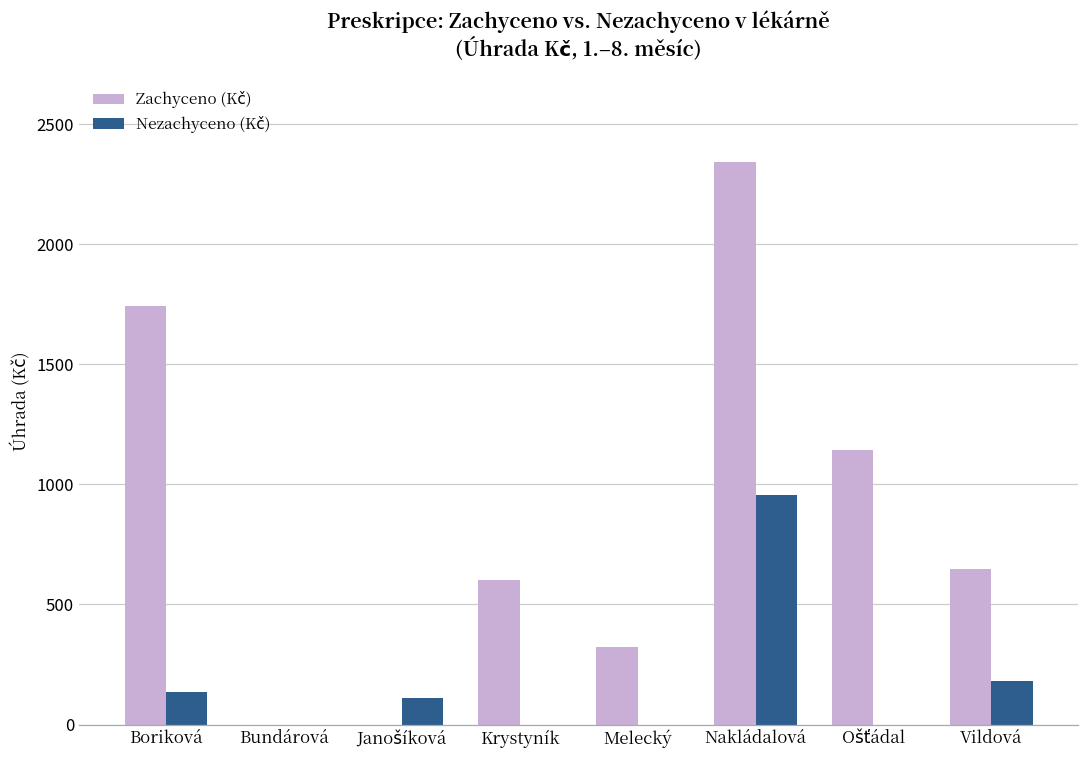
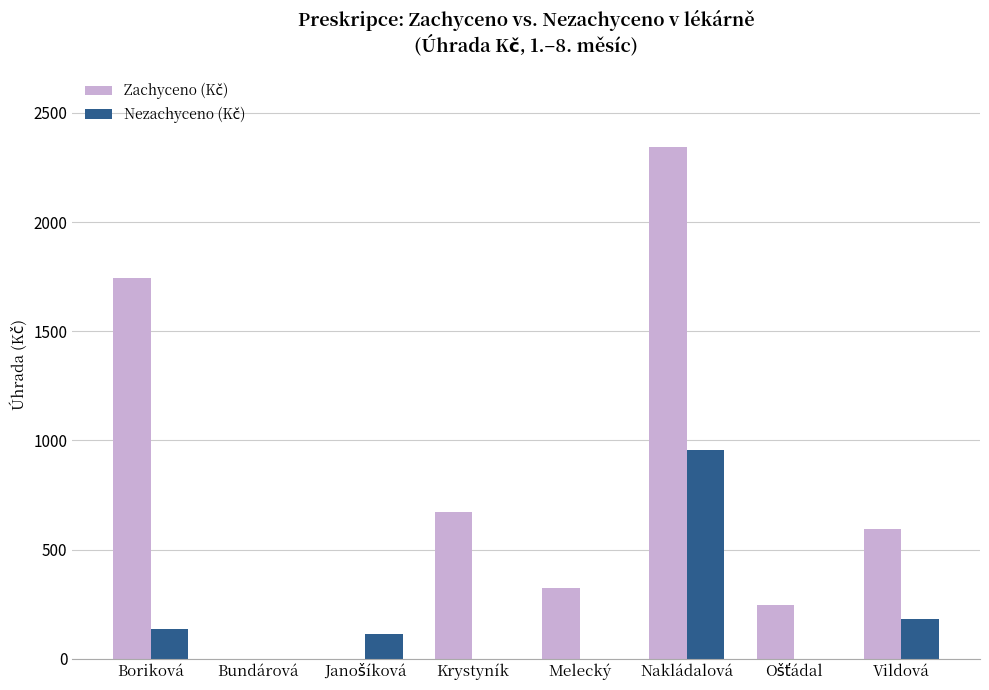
  {
    "Zachyceno (Kč)": {
      "Boriková": 1740,
      "Bundárová": 0,
      "Janošíková": 0,
-     "Krystyník": 600,
+     "Krystyník": 670,
      "Melecký": 320,
      "Nakládalová": 2340,
-     "Ošťádal": 1140,
-     "Vildová": 650
+     "Ošťádal": 240,
+     "Vildová": 590
    },
    "Nezachyceno (Kč)": {
      "Boriková": 130,
      "Bundárová": 0,
      "Janošíková": 110,
      "Krystyník": 0,
      "Melecký": 0,
      "Nakládalová": 960,
      "Ošťádal": 0,
      "Vildová": 180
    }
  }
